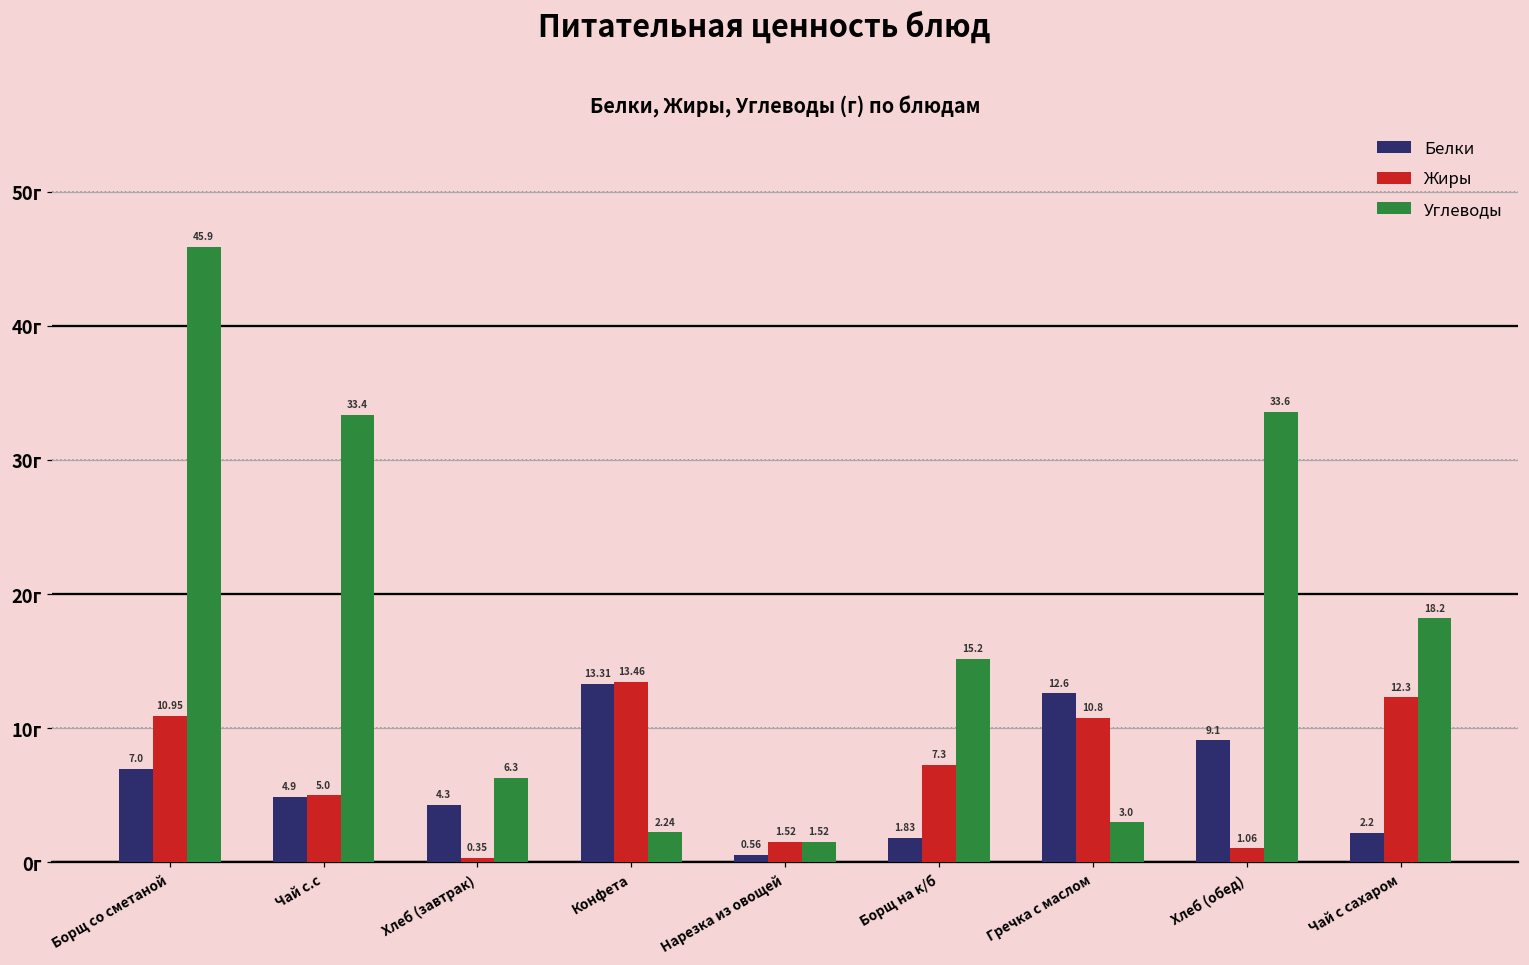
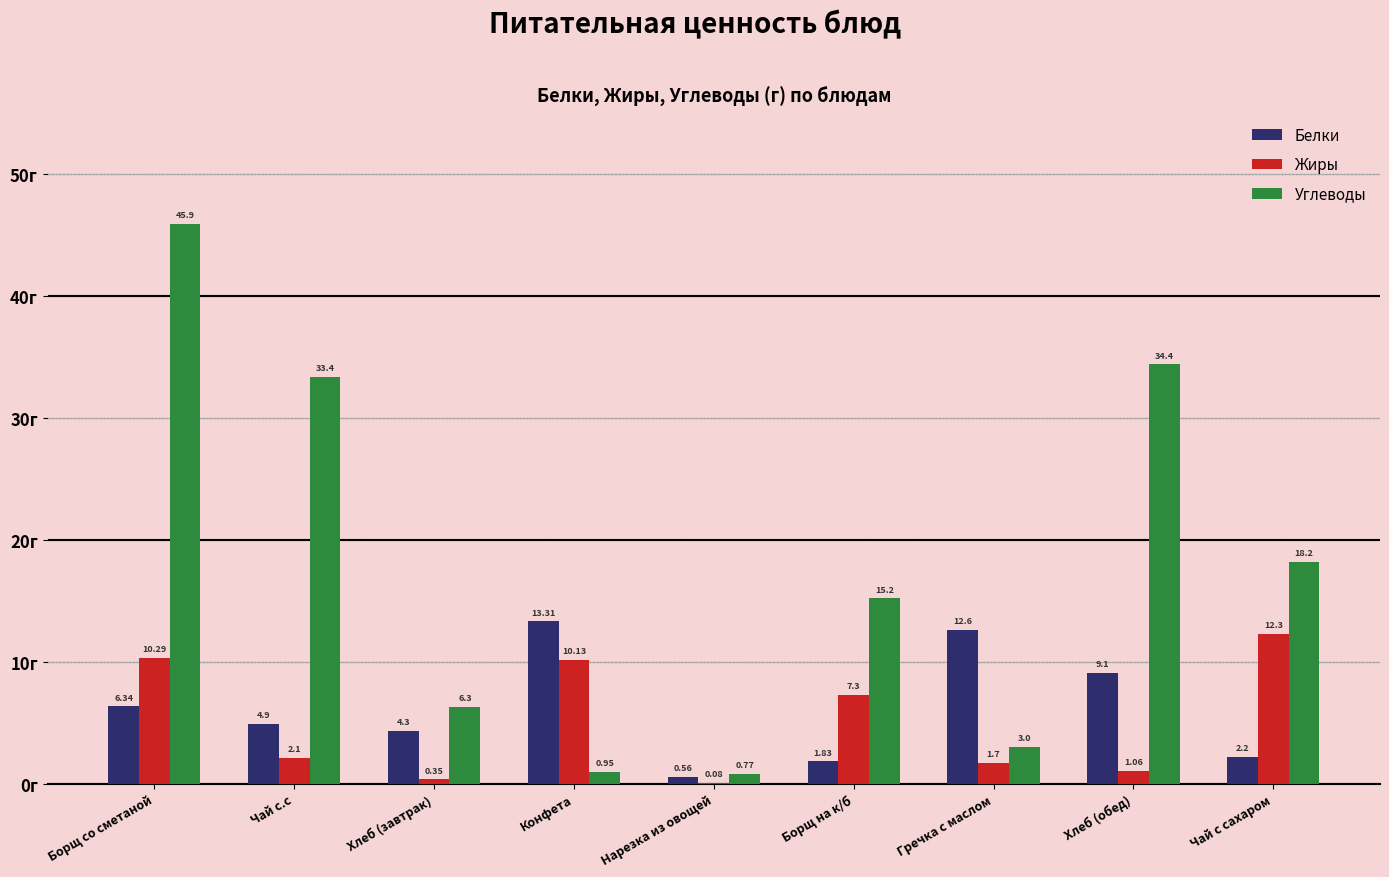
  {
    "Белки": {
-     "Борщ со сметаной": 7.0,
+     "Борщ со сметаной": 6.34,
      "Чай с.с": 4.9,
      "Хлеб (завтрак)": 4.3,
      "Конфета": 13.31,
      "Нарезка из овощей": 0.56,
      "Борщ на к/б": 1.83,
      "Гречка с маслом": 12.6,
      "Хлеб (обед)": 9.1,
      "Чай с сахаром": 2.2
    },
    "Жиры": {
-     "Борщ со сметаной": 10.95,
-     "Чай с.с": 5.0,
+     "Борщ со сметаной": 10.29,
+     "Чай с.с": 2.1,
      "Хлеб (завтрак)": 0.35,
-     "Конфета": 13.46,
-     "Нарезка из овощей": 1.52,
+     "Конфета": 10.13,
+     "Нарезка из овощей": 0.08,
      "Борщ на к/б": 7.3,
-     "Гречка с маслом": 10.8,
+     "Гречка с маслом": 1.7,
      "Хлеб (обед)": 1.06,
      "Чай с сахаром": 12.3
    },
    "Углеводы": {
      "Борщ со сметаной": 45.9,
      "Чай с.с": 33.4,
      "Хлеб (завтрак)": 6.3,
-     "Конфета": 2.24,
-     "Нарезка из овощей": 1.52,
+     "Конфета": 0.95,
+     "Нарезка из овощей": 0.77,
      "Борщ на к/б": 15.2,
      "Гречка с маслом": 3.0,
-     "Хлеб (обед)": 33.6,
+     "Хлеб (обед)": 34.4,
      "Чай с сахаром": 18.2
    }
  }
